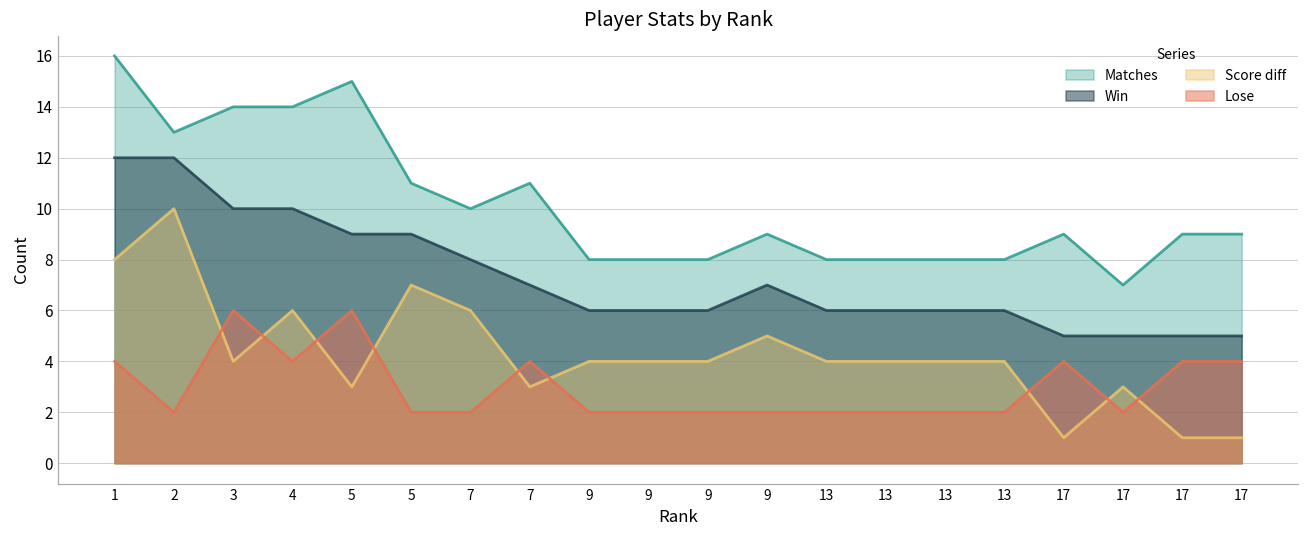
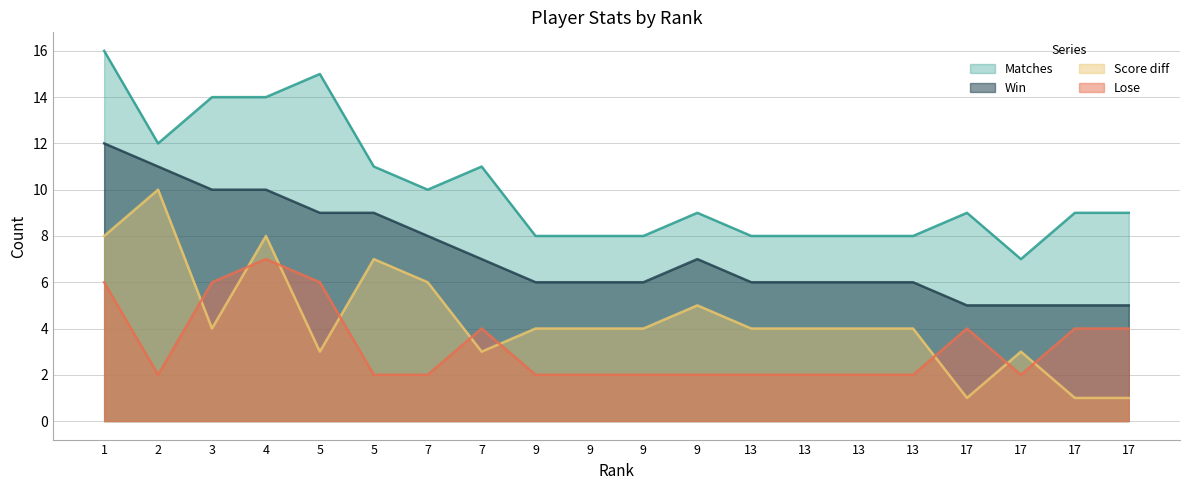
  {
    "Matches": {
      "1": 16,
-     "2": 13,
+     "2": 12,
      "3": 14,
      "4": 14
    },
    "Win": {
      "1": 12,
-     "2": 12,
+     "2": 11,
      "3": 10,
      "4": 10
    },
    "Score diff": {
      "1": 8,
      "2": 10,
      "3": 4,
-     "4": 6
+     "4": 8
    },
    "Lose": {
-     "1": 4,
+     "1": 6,
      "2": 2,
      "3": 6,
-     "4": 4
+     "4": 7
    }
  }
